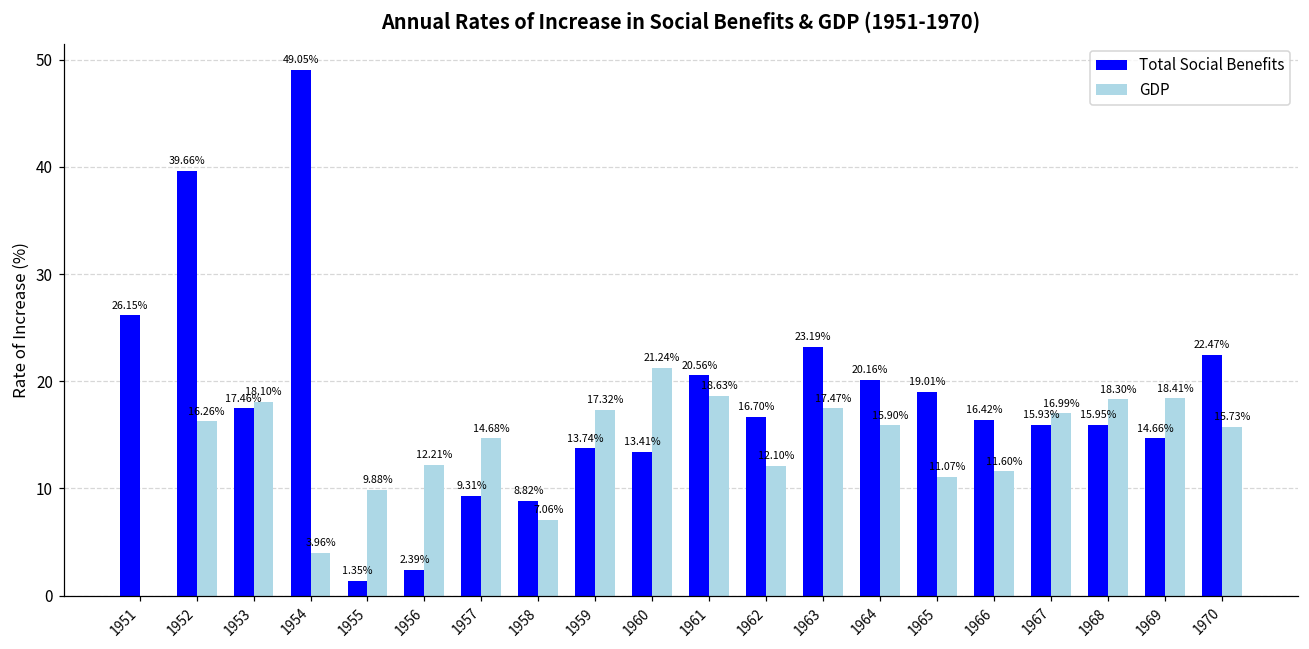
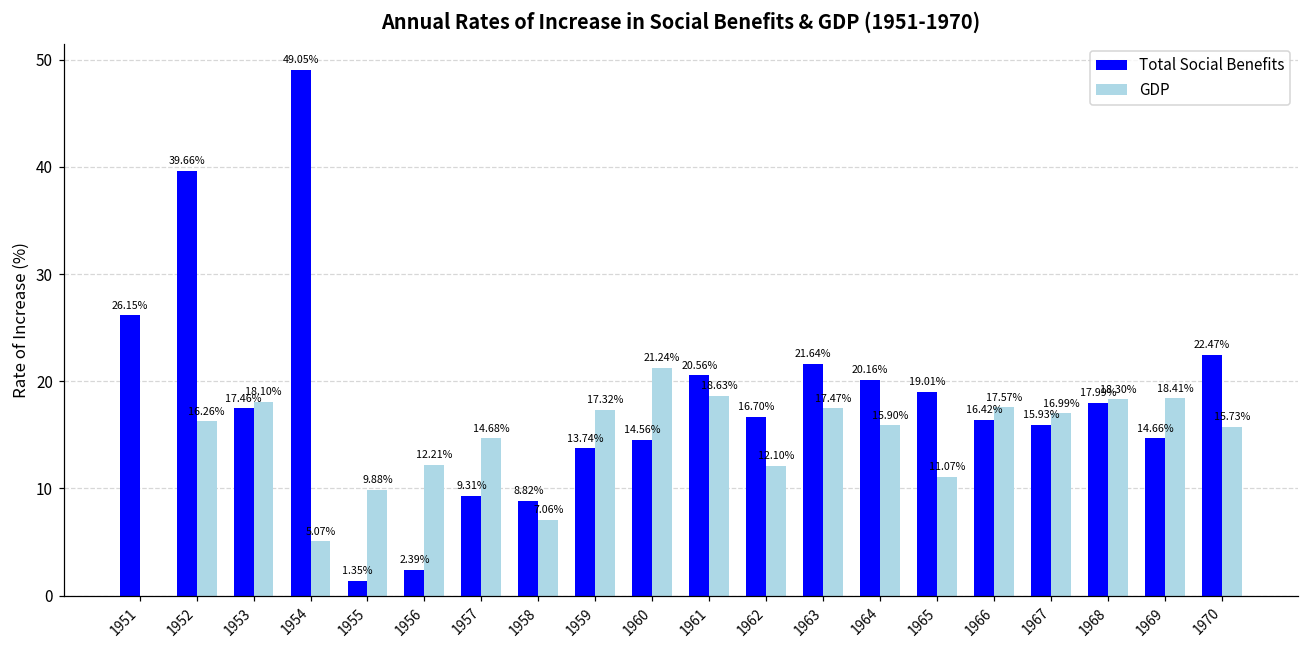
  {
    "Total Social Benefits": {
      "1951": "26.15%",
      "1952": "39.66%",
      "1954": "49.05%",
      "1955": "1.35%",
      "1956": "2.39%",
      "1957": "9.31%",
      "1958": "8.82%",
      "1959": "13.74%",
-     "1960": "13.41%",
+     "1960": "14.56%",
      "1961": "20.56%",
      "1962": "16.70%",
-     "1963": "23.19%",
+     "1963": "21.64%",
      "1964": "20.16%",
      "1965": "19.01%",
      "1966": "16.42%",
      "1967": "15.93%",
-     "1968": "15.95%",
+     "1968": "17.99%",
      "1969": "14.66%",
      "1970": "22.47%"
    },
    "GDP": {
      "1952": "16.26%",
-     "1954": "3.96%",
+     "1954": "5.07%",
      "1955": "9.88%",
      "1956": "12.21%",
      "1957": "14.68%",
      "1958": "7.06%",
      "1959": "17.32%",
      "1960": "21.24%",
      "1961": "18.63%",
      "1962": "12.10%",
      "1963": "17.47%",
      "1964": "15.90%",
      "1965": "11.07%",
-     "1966": "11.60%",
+     "1966": "17.57%",
      "1967": "16.99%",
      "1968": "18.30%",
      "1969": "18.41%",
      "1970": "15.73%"
    }
  }
